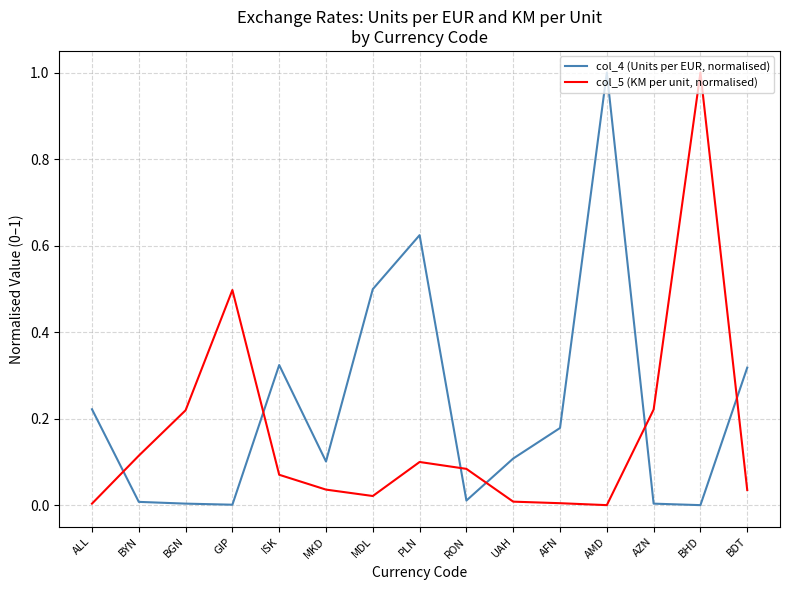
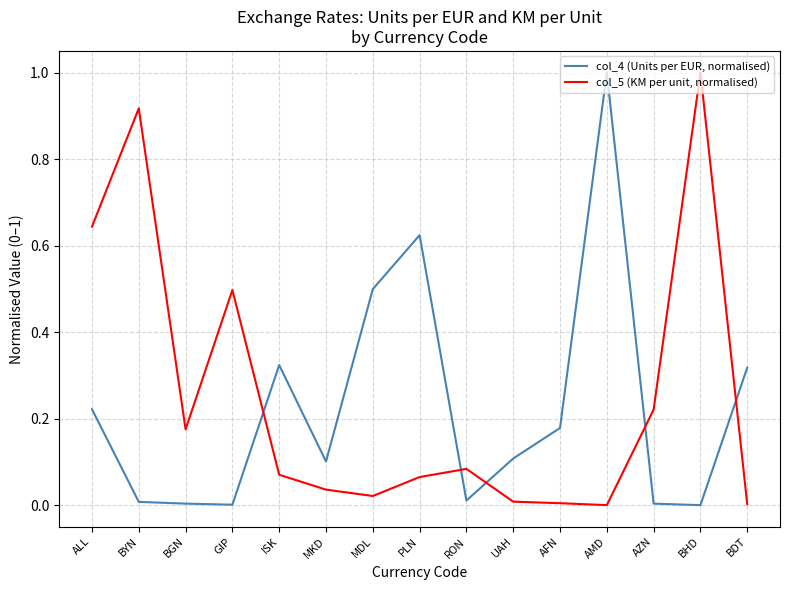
  {
    "col_4 (Units per EUR, normalised)": {
      "ALL": 0.22,
      "BYN": 0.01,
      "BGN": 0.00,
      "GIP": 0.00,
      "ISK": 0.32,
      "MKD": 0.10,
      "MDL": 0.50,
      "PLN": 0.62,
      "RON": 0.01,
      "UAH": 0.11,
      "AFN": 0.18,
      "AZN": 0.00,
      "BHD": 0.00,
      "BDT": 0.32
    },
    "col_5 (KM per unit, normalised)": {
-     "ALL": 0.00,
-     "BYN": 0.11,
-     "BGN": 0.22,
+     "ALL": 0.64,
+     "BYN": 0.92,
+     "BGN": 0.18,
      "GIP": 0.50,
      "ISK": 0.07,
      "MKD": 0.04,
      "MDL": 0.02,
-     "PLN": 0.10,
+     "PLN": 0.06,
      "RON": 0.08,
      "UAH": 0.01,
      "AFN": 0.00,
      "AMD": 0.00,
      "AZN": 0.22,
-     "BDT": 0.03
+     "BDT": 0.00
    }
  }
